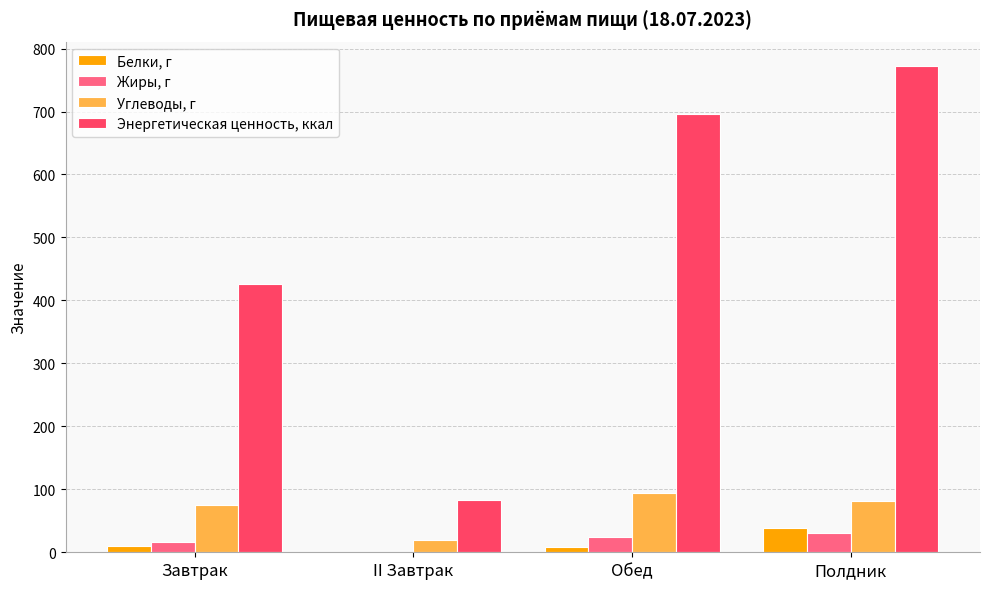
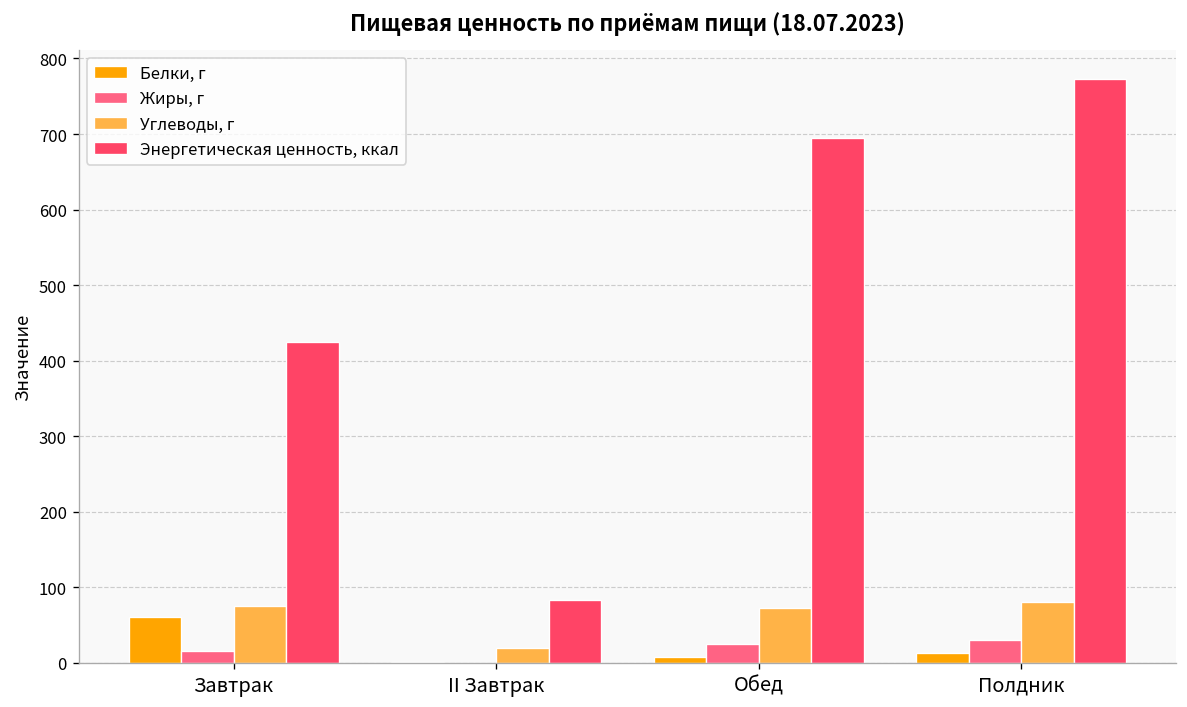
  {
    "Белки, г": {
-     "Завтрак": 10,
+     "Завтрак": 60,
      "Обед": 10,
-     "Полдник": 40
+     "Полдник": 10
    },
    "Углеводы, г": {
      "Завтрак": 80,
      "II Завтрак": 20,
-     "Обед": 90,
+     "Обед": 70,
      "Полдник": 80
    }
  }
